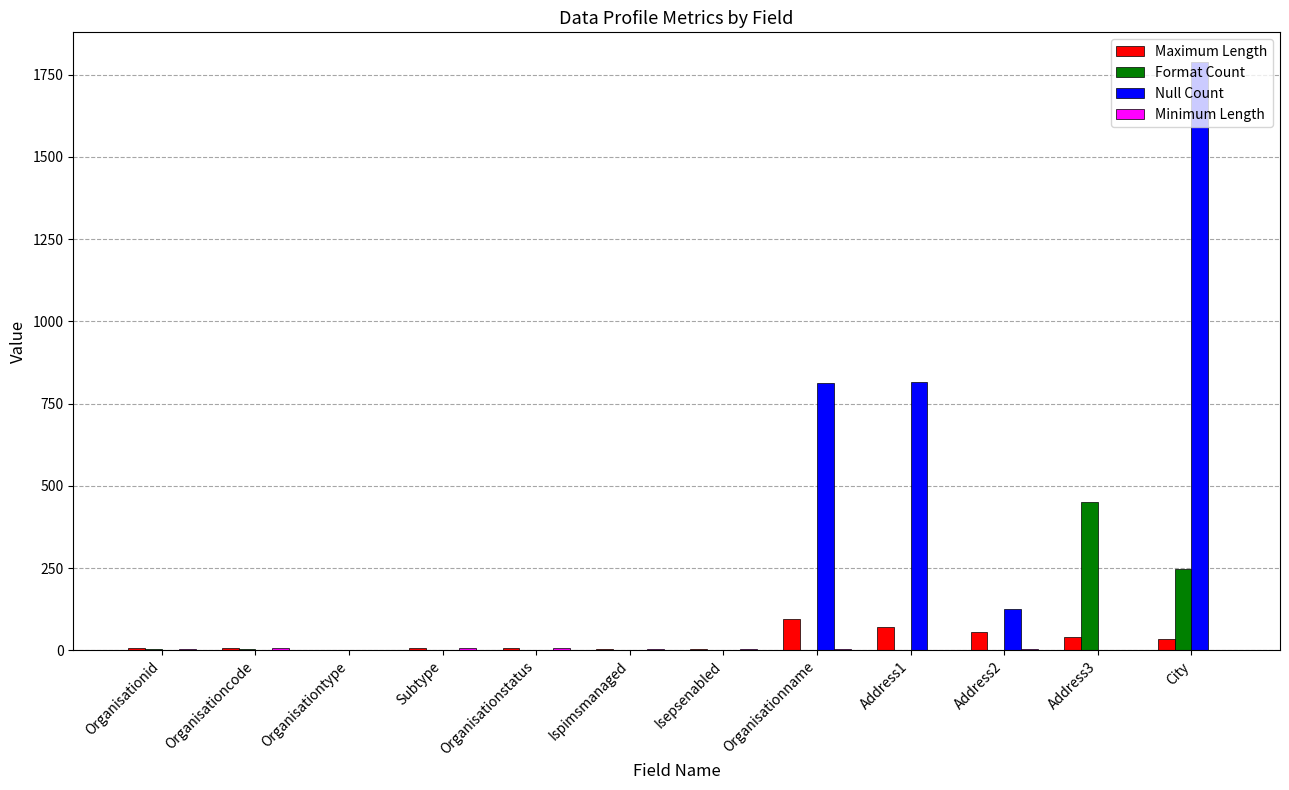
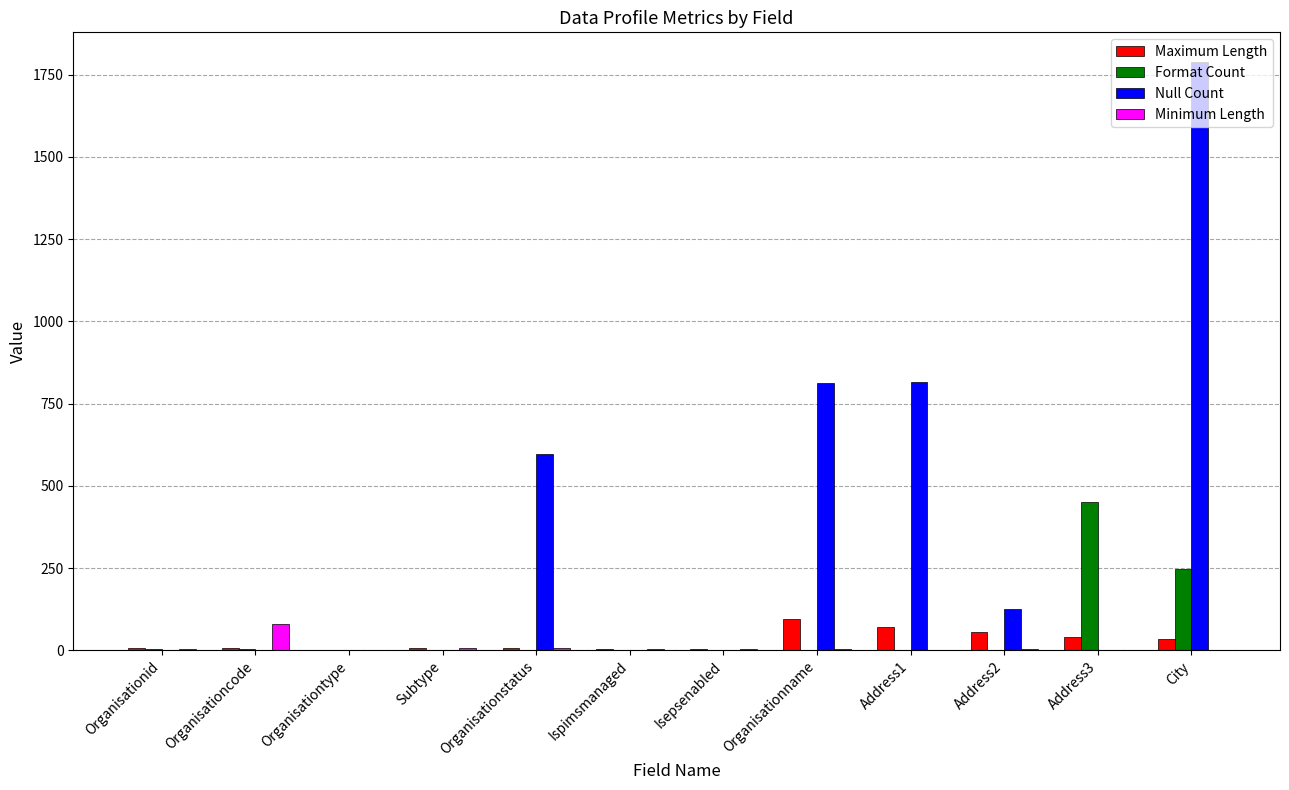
  {
    "Maximum Length": {
      "Organisationname": 100,
      "Address1": 70,
      "Address2": 60,
      "Address3": 40,
      "City": 30
    },
    "Format Count": {
      "Address3": 450,
      "City": 250
    },
    "Null Count": {
      "Organisationid": 0,
      "Organisationcode": 0,
      "Organisationtype": 0,
      "Subtype": 0,
-     "Organisationstatus": 0,
+     "Organisationstatus": 600,
      "Ispimsmanaged": 0,
      "Isepsenabled": 0,
      "Organisationname": 810,
      "Address1": 820,
      "Address2": 130
    },
    "Minimum Length": {
-     "Organisationcode": 10
+     "Organisationcode": 80
    }
  }
